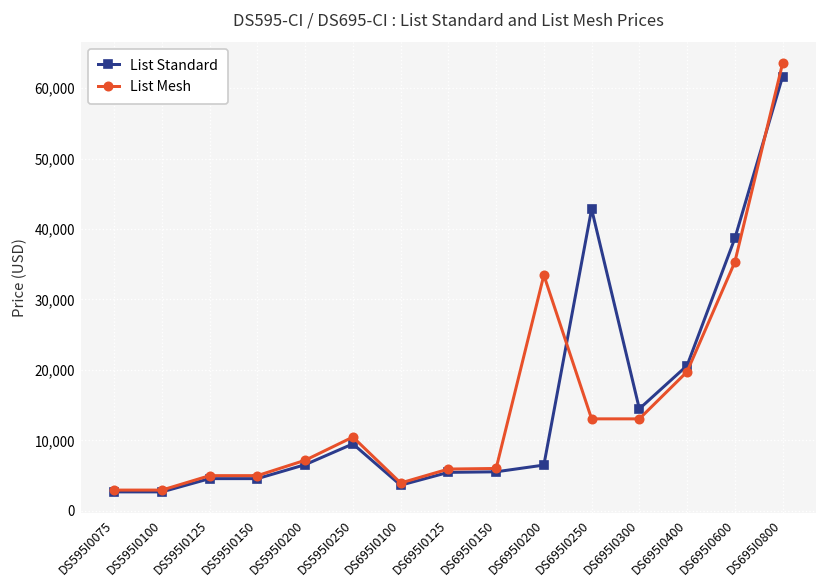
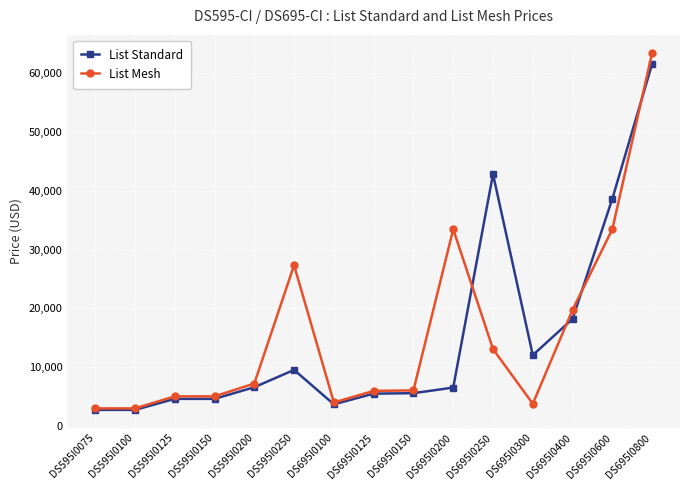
  {
    "List Standard": {
      "DS595I0200": "7,000",
      "DS595I0250": "10,000",
      "DS695I0125": "5,000",
      "DS695I0150": "6,000",
      "DS695I0200": "6,000",
      "DS695I0250": "43,000",
-     "DS695I0300": "14,000",
-     "DS695I0400": "21,000",
+     "DS695I0300": "12,000",
+     "DS695I0400": "18,000",
      "DS695I0600": "39,000",
      "DS695I0800": "62,000"
    },
    "List Mesh": {
      "DS595I0200": "7,000",
-     "DS595I0250": "10,000",
+     "DS595I0250": "27,000",
      "DS695I0125": "6,000",
      "DS695I0150": "6,000",
      "DS695I0200": "33,000",
      "DS695I0250": "13,000",
-     "DS695I0300": "13,000",
+     "DS695I0300": "4,000",
      "DS695I0400": "20,000",
-     "DS695I0600": "35,000",
+     "DS695I0600": "33,000",
      "DS695I0800": "64,000"
    }
  }
